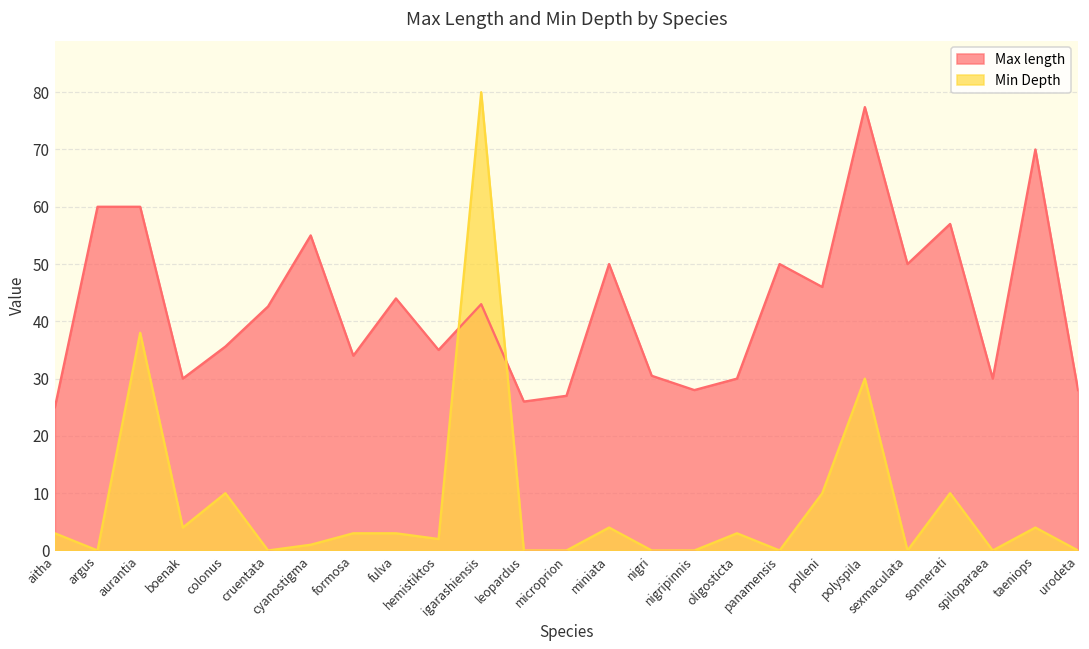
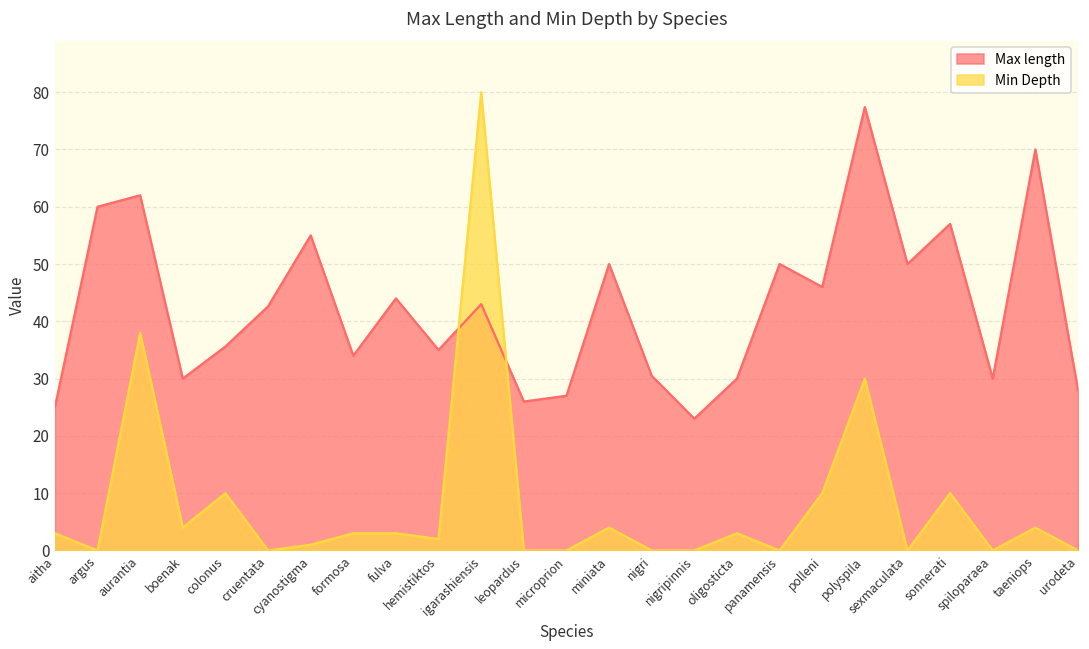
  {
    "Max length": {
      "aitha": 25,
      "argus": 60,
-     "aurantia": 60,
+     "aurantia": 62,
      "boenak": 30,
      "colonus": 36,
      "cruentata": 43,
      "cyanostigma": 55,
      "formosa": 34,
      "fulva": 44,
      "hemistiktos": 35,
      "igarashiensis": 43,
      "leopardus": 26,
      "microprion": 27,
      "miniata": 50,
      "nigri": 31,
-     "nigripinnis": 28,
+     "nigripinnis": 23,
      "oligosticta": 30,
      "panamensis": 50,
      "polleni": 46,
      "polyspila": 77,
      "sexmaculata": 50,
      "sonnerati": 57,
      "spiloparaea": 30,
      "taeniops": 70,
      "urodeta": 28
    },
    "Min Depth": {
      "aitha": 3,
      "argus": 0,
      "aurantia": 38,
      "boenak": 4,
      "colonus": 10,
      "cruentata": 0,
      "cyanostigma": 1,
      "formosa": 3,
      "fulva": 3,
      "hemistiktos": 2,
      "igarashiensis": 80,
      "leopardus": 0,
      "microprion": 0,
      "miniata": 4,
      "nigri": 0,
      "nigripinnis": 0,
      "oligosticta": 3,
      "panamensis": 0,
      "polleni": 10,
      "polyspila": 30,
      "sexmaculata": 0,
      "sonnerati": 10,
      "spiloparaea": 0,
      "taeniops": 4,
      "urodeta": 0
    }
  }
